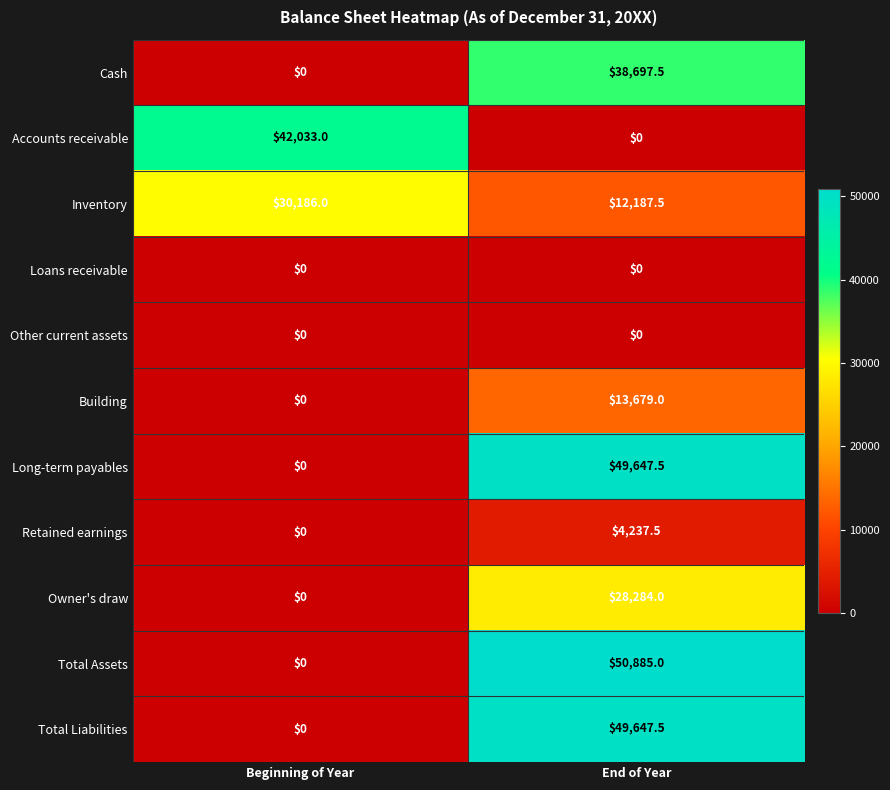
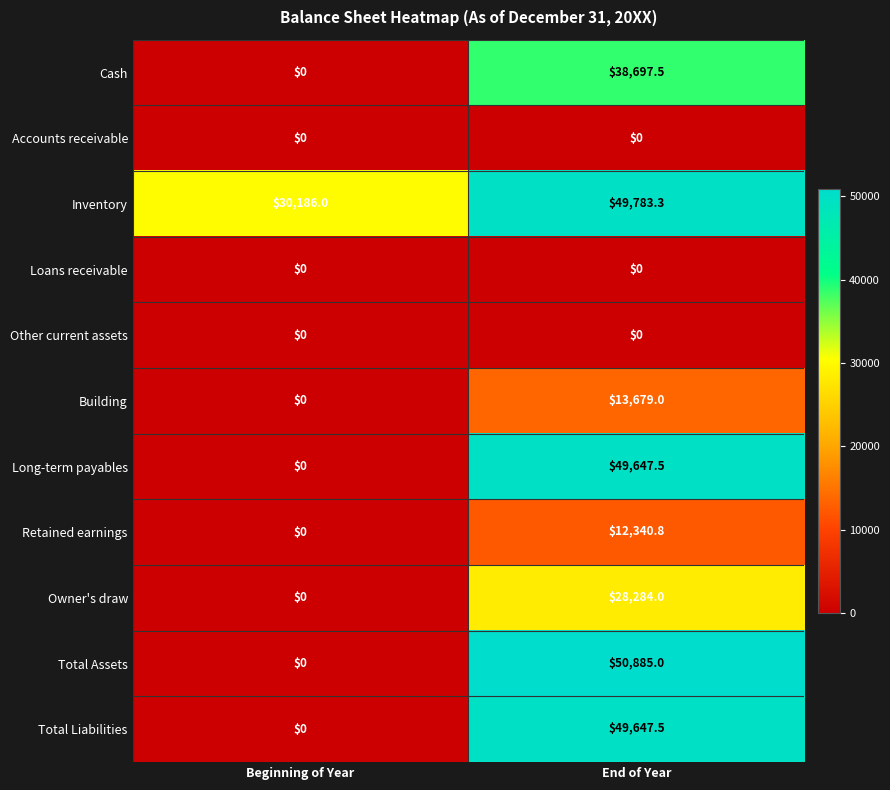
  {
    "Cash": {
      "Beginning of Year": "$0",
      "End of Year": "$38,697.5"
    },
    "Accounts receivable": {
-     "Beginning of Year": "$42,033.0",
+     "Beginning of Year": "$0",
      "End of Year": "$0"
    },
    "Inventory": {
      "Beginning of Year": "$30,186.0",
-     "End of Year": "$12,187.5"
+     "End of Year": "$49,783.3"
    },
    "Loans receivable": {
      "Beginning of Year": "$0",
      "End of Year": "$0"
    },
    "Other current assets": {
      "Beginning of Year": "$0",
      "End of Year": "$0"
    },
    "Building": {
      "Beginning of Year": "$0",
      "End of Year": "$13,679.0"
    },
    "Long-term payables": {
      "Beginning of Year": "$0",
      "End of Year": "$49,647.5"
    },
    "Retained earnings": {
      "Beginning of Year": "$0",
-     "End of Year": "$4,237.5"
+     "End of Year": "$12,340.8"
    },
    "Owner's draw": {
      "Beginning of Year": "$0",
      "End of Year": "$28,284.0"
    },
    "Total Assets": {
      "Beginning of Year": "$0",
      "End of Year": "$50,885.0"
    },
    "Total Liabilities": {
      "Beginning of Year": "$0",
      "End of Year": "$49,647.5"
    }
  }
